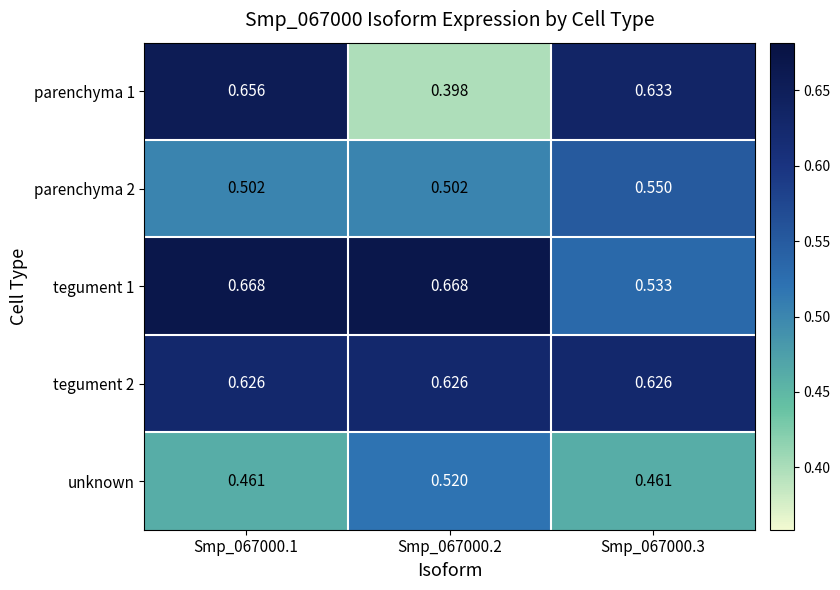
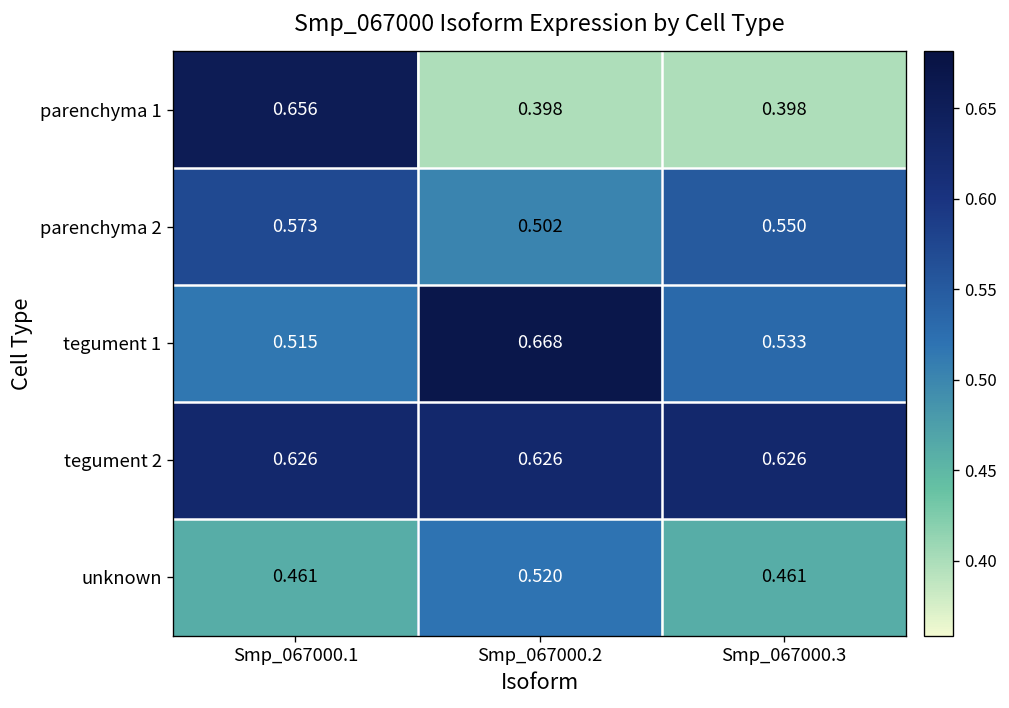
  {
    "parenchyma 1": {
      "Smp_067000.1": 0.656,
      "Smp_067000.2": 0.398,
-     "Smp_067000.3": 0.633
+     "Smp_067000.3": 0.398
    },
    "parenchyma 2": {
-     "Smp_067000.1": 0.502,
+     "Smp_067000.1": 0.573,
      "Smp_067000.2": 0.502,
      "Smp_067000.3": 0.550
    },
    "tegument 1": {
-     "Smp_067000.1": 0.668,
+     "Smp_067000.1": 0.515,
      "Smp_067000.2": 0.668,
      "Smp_067000.3": 0.533
    },
    "tegument 2": {
      "Smp_067000.1": 0.626,
      "Smp_067000.2": 0.626,
      "Smp_067000.3": 0.626
    },
    "unknown": {
      "Smp_067000.1": 0.461,
      "Smp_067000.2": 0.520,
      "Smp_067000.3": 0.461
    }
  }
